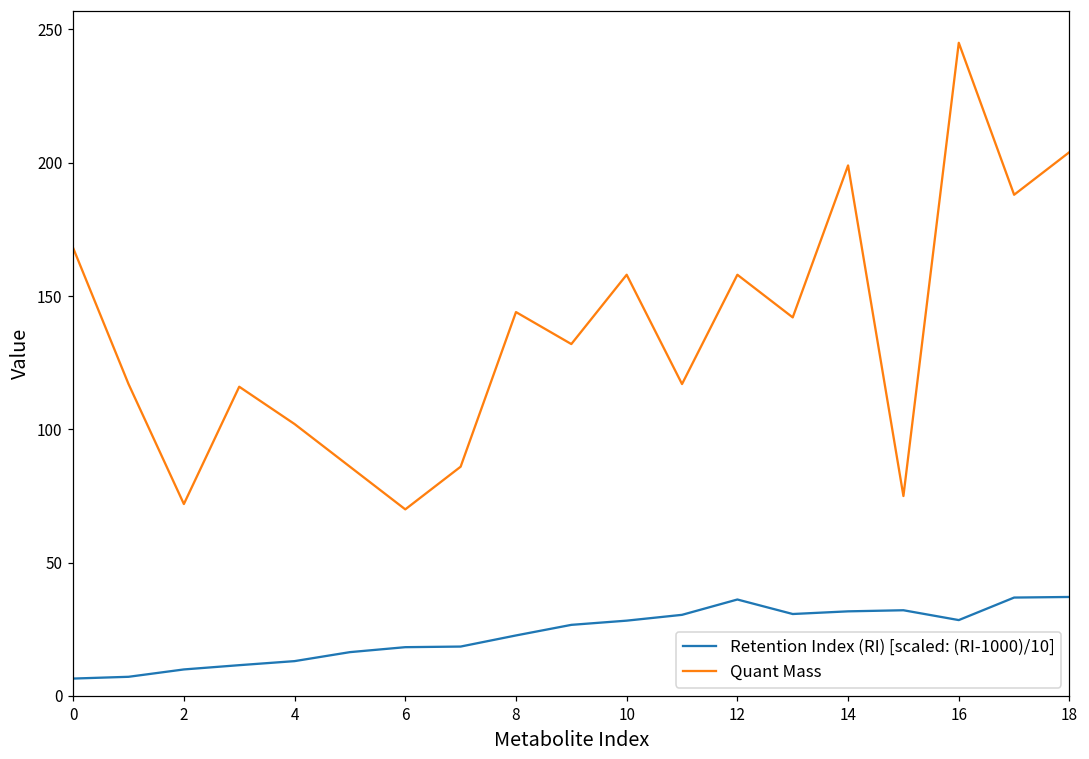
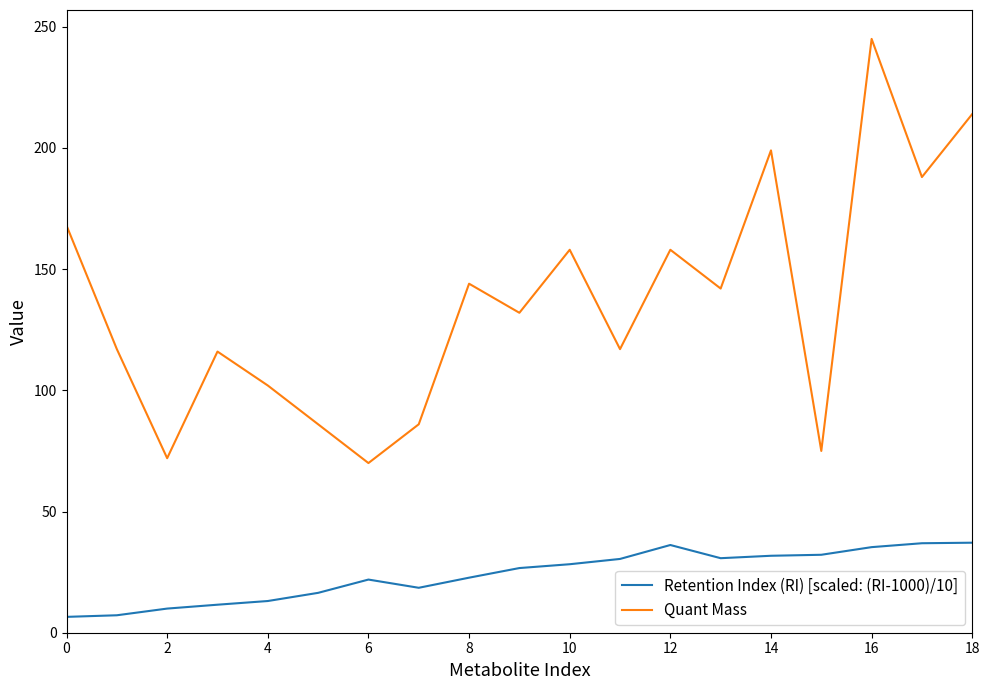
  {
    "Retention Index (RI) [scaled: (RI-1000)/10]": {
      "0": 7,
      "2": 10,
      "4": 13,
-     "6": 18,
+     "6": 22,
      "8": 23,
      "10": 28,
      "12": 36,
      "14": 32,
-     "16": 28,
+     "16": 35,
      "18": 37
    },
    "Quant Mass": {
      "0": 168,
      "2": 72,
      "4": 102,
      "6": 70,
      "8": 144,
      "10": 158,
      "12": 158,
      "14": 199,
      "16": 245,
-     "18": 204
+     "18": 214
    }
  }
